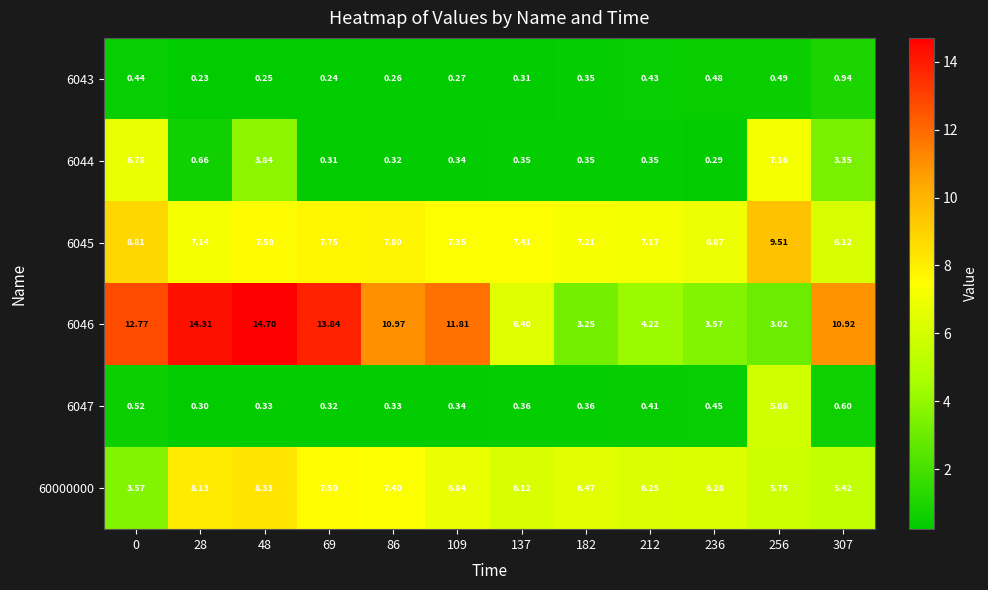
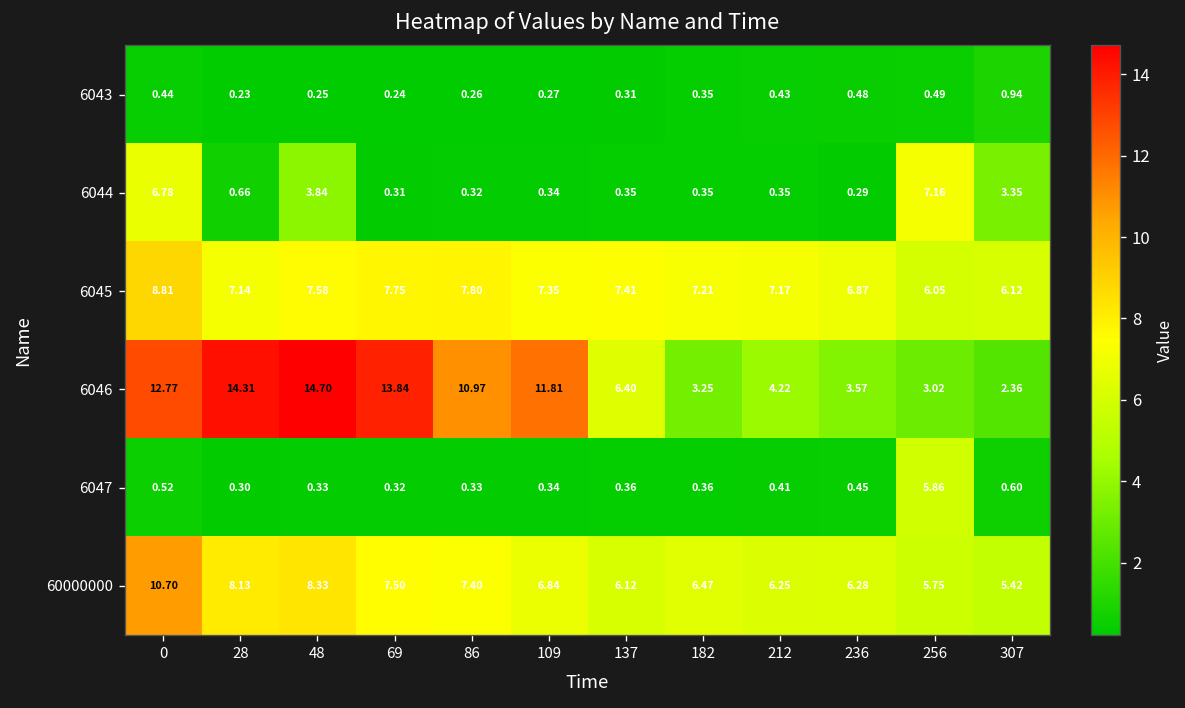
  {
    "6043": {
      "0": 0.44,
      "28": 0.23,
      "48": 0.25,
      "69": 0.24,
      "86": 0.26,
      "109": 0.27,
      "137": 0.31,
      "182": 0.35,
      "212": 0.43,
      "236": 0.48,
      "256": 0.49,
      "307": 0.94
    },
    "6044": {
      "0": 6.78,
      "28": 0.66,
      "48": 3.84,
      "69": 0.31,
      "86": 0.32,
      "109": 0.34,
      "137": 0.35,
      "182": 0.35,
      "212": 0.35,
      "236": 0.29,
      "256": 7.16,
      "307": 3.35
    },
    "6045": {
      "0": 8.81,
      "28": 7.14,
      "48": 7.58,
      "69": 7.75,
      "86": 7.80,
      "109": 7.35,
      "137": 7.41,
      "182": 7.21,
      "212": 7.17,
      "236": 6.87,
-     "256": 9.51,
+     "256": 6.05,
      "307": 6.12
    },
    "6046": {
      "0": 12.77,
      "28": 14.31,
      "48": 14.70,
      "69": 13.84,
      "86": 10.97,
      "109": 11.81,
      "137": 6.40,
      "182": 3.25,
      "212": 4.22,
      "236": 3.57,
      "256": 3.02,
-     "307": 10.92
+     "307": 2.36
    },
    "6047": {
      "0": 0.52,
      "28": 0.30,
      "48": 0.33,
      "69": 0.32,
      "86": 0.33,
      "109": 0.34,
      "137": 0.36,
      "182": 0.36,
      "212": 0.41,
      "236": 0.45,
      "256": 5.86,
      "307": 0.60
    },
    "60000000": {
-     "0": 3.57,
+     "0": 10.70,
      "28": 8.13,
      "48": 8.33,
      "69": 7.50,
      "86": 7.40,
      "109": 6.84,
      "137": 6.12,
      "182": 6.47,
      "212": 6.25,
      "236": 6.28,
      "256": 5.75,
      "307": 5.42
    }
  }
